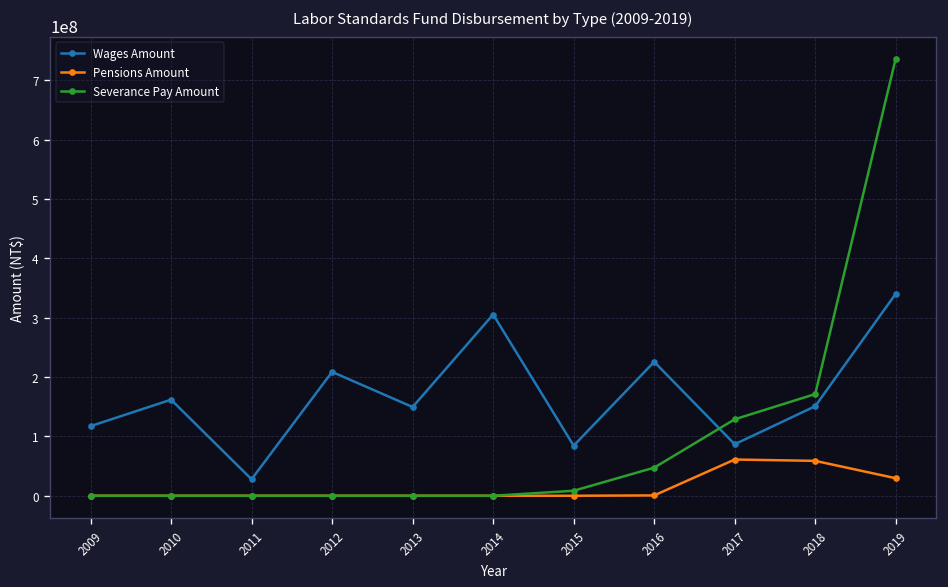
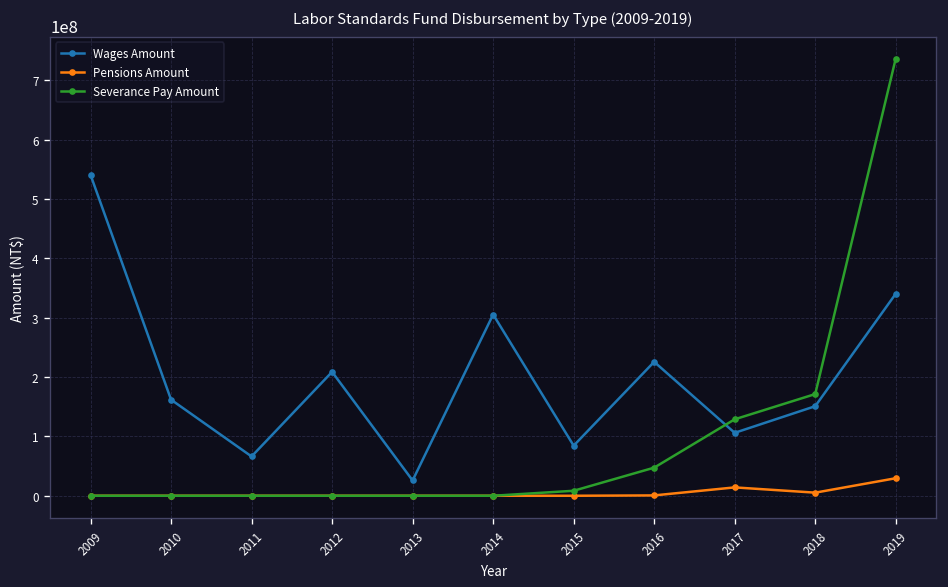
  {
    "Wages Amount": {
-     "2009": 120000000,
+     "2009": 540000000,
      "2010": 160000000,
-     "2011": 30000000,
+     "2011": 70000000,
      "2012": 210000000,
-     "2013": 150000000,
+     "2013": 30000000,
      "2014": 310000000,
      "2015": 80000000,
      "2016": 230000000,
-     "2017": 90000000,
+     "2017": 110000000,
      "2018": 150000000,
      "2019": 340000000
    },
    "Pensions Amount": {
      "2015": 0,
      "2016": 0,
-     "2017": 60000000,
-     "2018": 60000000,
+     "2017": 10000000,
+     "2018": 10000000,
      "2019": 30000000
    },
    "Severance Pay Amount": {
      "2015": 10000000,
      "2016": 50000000,
      "2017": 130000000,
      "2018": 170000000,
      "2019": 740000000
    }
  }
